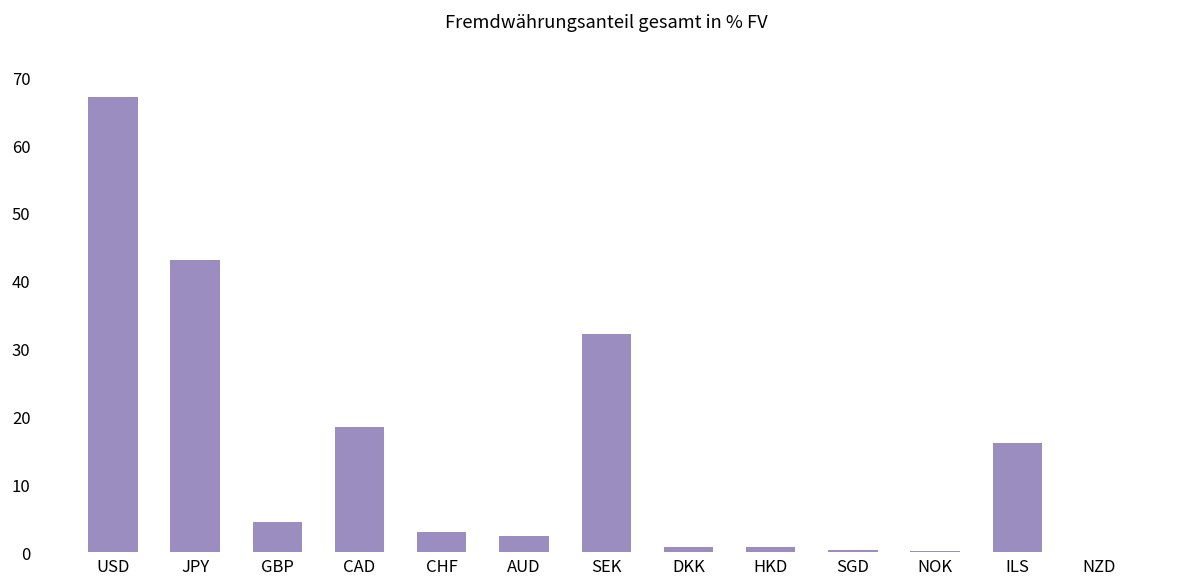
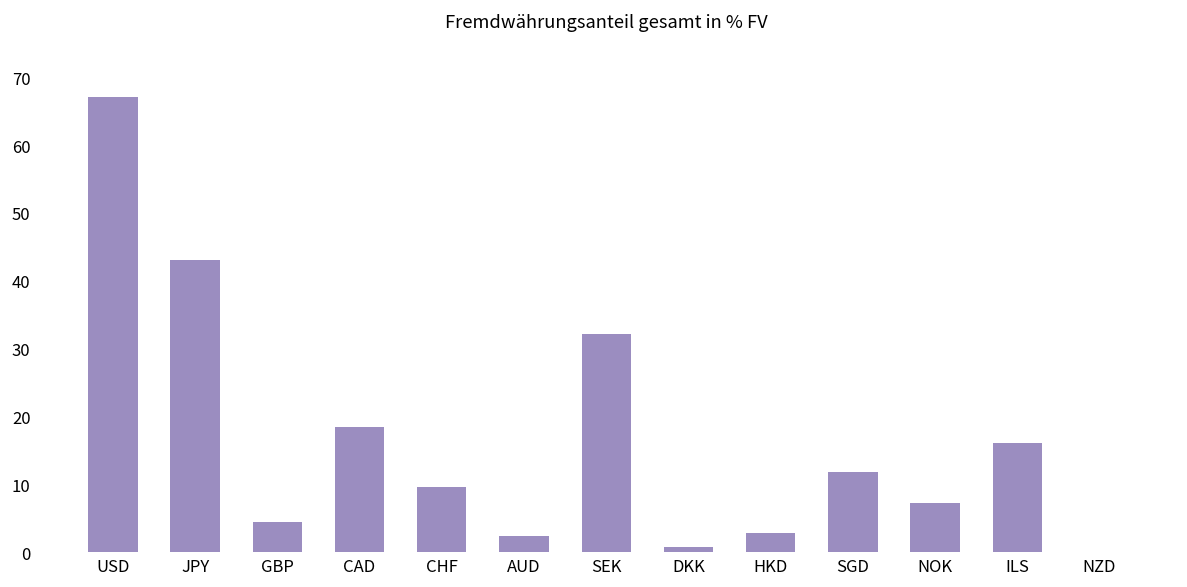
  {
    "USD": 67,
    "JPY": 43,
    "GBP": 4,
    "CAD": 18,
-   "CHF": 3,
+   "CHF": 10,
    "AUD": 2,
    "SEK": 32,
    "DKK": 1,
-   "HKD": 1,
-   "SGD": 0,
-   "NOK": 0,
+   "HKD": 3,
+   "SGD": 12,
+   "NOK": 7,
    "ILS": 16
  }
